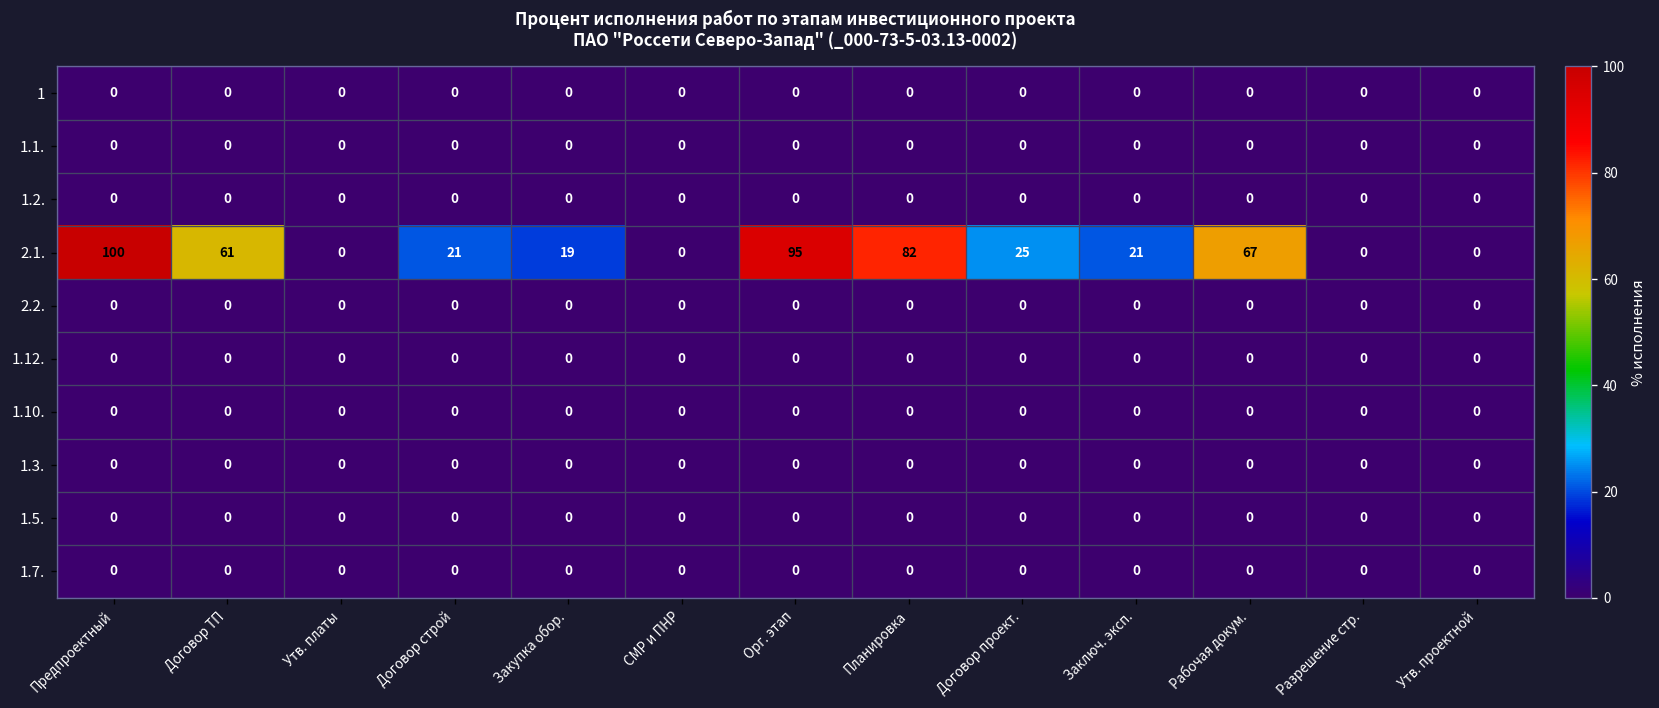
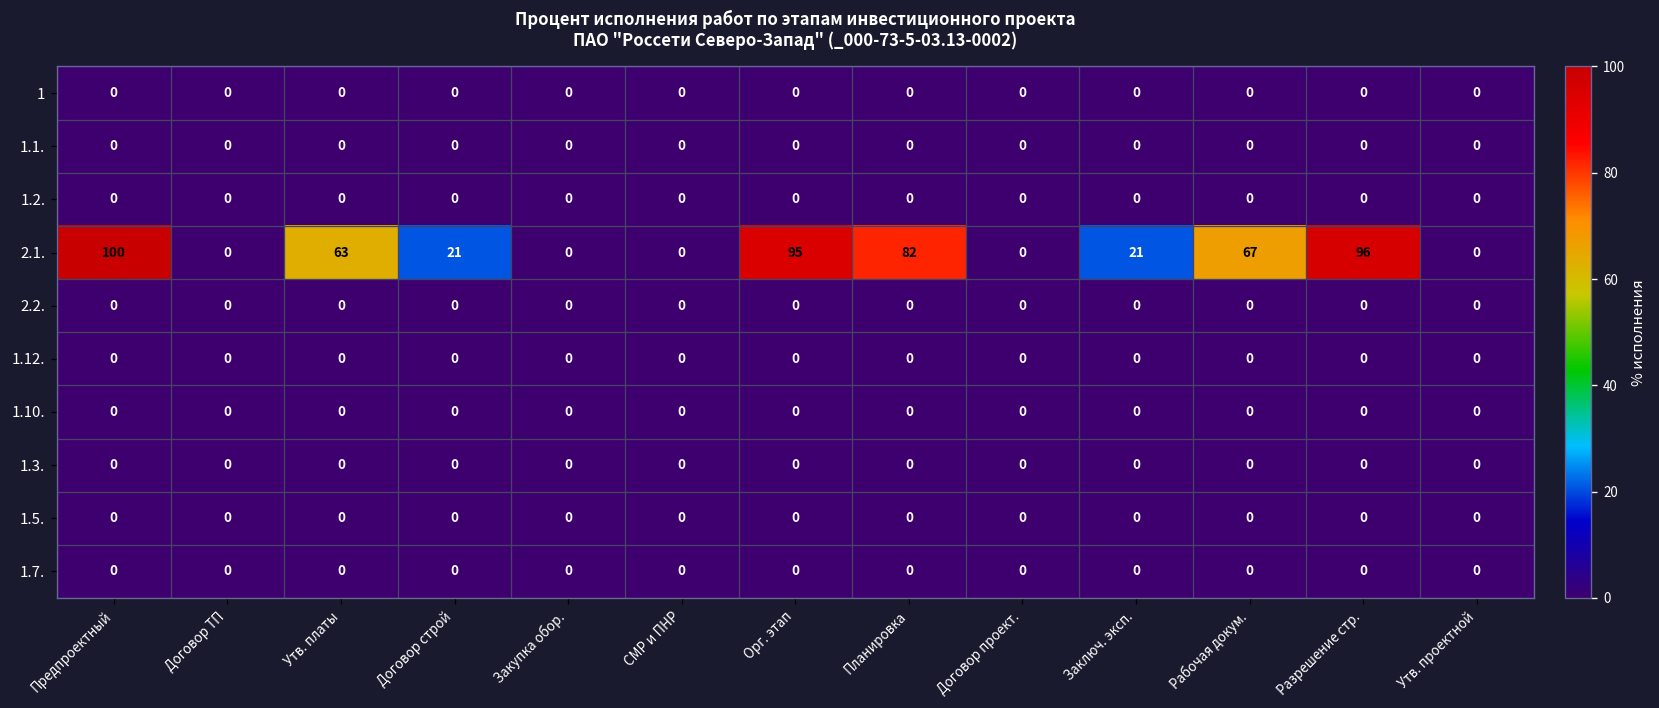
  {
    "1": {
      "Предпроектный": 0,
      "Договор ТП": 0,
      "Утв. платы": 0,
      "Договор строй": 0,
      "Закупка обор.": 0,
      "СМР и ПНР": 0,
      "Орг. этап": 0,
      "Планировка": 0,
      "Договор проект.": 0,
      "Заключ. эксп.": 0,
      "Рабочая докум.": 0,
      "Разрешение стр.": 0,
      "Утв. проектной": 0
    },
    "1.1.": {
      "Предпроектный": 0,
      "Договор ТП": 0,
      "Утв. платы": 0,
      "Договор строй": 0,
      "Закупка обор.": 0,
      "СМР и ПНР": 0,
      "Орг. этап": 0,
      "Планировка": 0,
      "Договор проект.": 0,
      "Заключ. эксп.": 0,
      "Рабочая докум.": 0,
      "Разрешение стр.": 0,
      "Утв. проектной": 0
    },
    "1.2.": {
      "Предпроектный": 0,
      "Договор ТП": 0,
      "Утв. платы": 0,
      "Договор строй": 0,
      "Закупка обор.": 0,
      "СМР и ПНР": 0,
      "Орг. этап": 0,
      "Планировка": 0,
      "Договор проект.": 0,
      "Заключ. эксп.": 0,
      "Рабочая докум.": 0,
      "Разрешение стр.": 0,
      "Утв. проектной": 0
    },
    "2.1.": {
      "Предпроектный": 100,
-     "Договор ТП": 61,
-     "Утв. платы": 0,
+     "Договор ТП": 0,
+     "Утв. платы": 63,
      "Договор строй": 21,
-     "Закупка обор.": 19,
+     "Закупка обор.": 0,
      "СМР и ПНР": 0,
      "Орг. этап": 95,
      "Планировка": 82,
-     "Договор проект.": 25,
+     "Договор проект.": 0,
      "Заключ. эксп.": 21,
      "Рабочая докум.": 67,
-     "Разрешение стр.": 0,
+     "Разрешение стр.": 96,
      "Утв. проектной": 0
    },
    "2.2.": {
      "Предпроектный": 0,
      "Договор ТП": 0,
      "Утв. платы": 0,
      "Договор строй": 0,
      "Закупка обор.": 0,
      "СМР и ПНР": 0,
      "Орг. этап": 0,
      "Планировка": 0,
      "Договор проект.": 0,
      "Заключ. эксп.": 0,
      "Рабочая докум.": 0,
      "Разрешение стр.": 0,
      "Утв. проектной": 0
    },
    "1.12.": {
      "Предпроектный": 0,
      "Договор ТП": 0,
      "Утв. платы": 0,
      "Договор строй": 0,
      "Закупка обор.": 0,
      "СМР и ПНР": 0,
      "Орг. этап": 0,
      "Планировка": 0,
      "Договор проект.": 0,
      "Заключ. эксп.": 0,
      "Рабочая докум.": 0,
      "Разрешение стр.": 0,
      "Утв. проектной": 0
    },
    "1.10.": {
      "Предпроектный": 0,
      "Договор ТП": 0,
      "Утв. платы": 0,
      "Договор строй": 0,
      "Закупка обор.": 0,
      "СМР и ПНР": 0,
      "Орг. этап": 0,
      "Планировка": 0,
      "Договор проект.": 0,
      "Заключ. эксп.": 0,
      "Рабочая докум.": 0,
      "Разрешение стр.": 0,
      "Утв. проектной": 0
    },
    "1.3.": {
      "Предпроектный": 0,
      "Договор ТП": 0,
      "Утв. платы": 0,
      "Договор строй": 0,
      "Закупка обор.": 0,
      "СМР и ПНР": 0,
      "Орг. этап": 0,
      "Планировка": 0,
      "Договор проект.": 0,
      "Заключ. эксп.": 0,
      "Рабочая докум.": 0,
      "Разрешение стр.": 0,
      "Утв. проектной": 0
    },
    "1.5.": {
      "Предпроектный": 0,
      "Договор ТП": 0,
      "Утв. платы": 0,
      "Договор строй": 0,
      "Закупка обор.": 0,
      "СМР и ПНР": 0,
      "Орг. этап": 0,
      "Планировка": 0,
      "Договор проект.": 0,
      "Заключ. эксп.": 0,
      "Рабочая докум.": 0,
      "Разрешение стр.": 0,
      "Утв. проектной": 0
    },
    "1.7.": {
      "Предпроектный": 0,
      "Договор ТП": 0,
      "Утв. платы": 0,
      "Договор строй": 0,
      "Закупка обор.": 0,
      "СМР и ПНР": 0,
      "Орг. этап": 0,
      "Планировка": 0,
      "Договор проект.": 0,
      "Заключ. эксп.": 0,
      "Рабочая докум.": 0,
      "Разрешение стр.": 0,
      "Утв. проектной": 0
    }
  }
